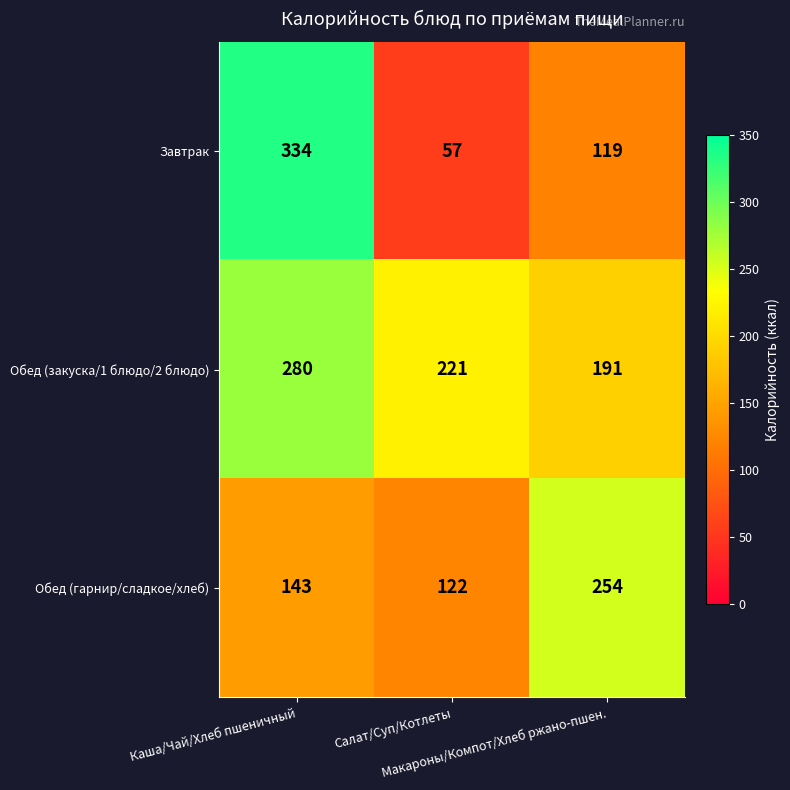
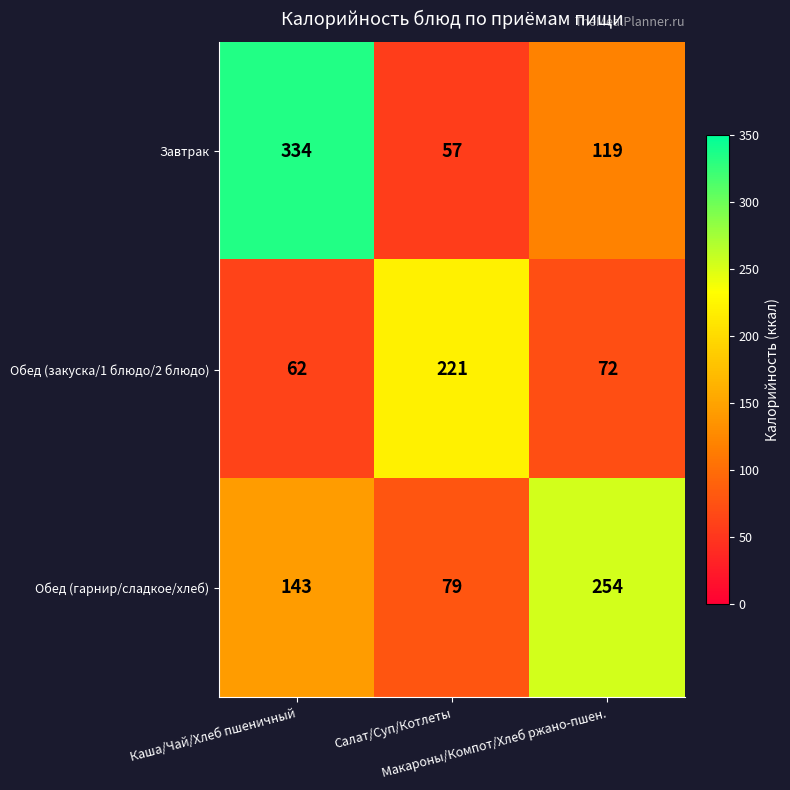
  {
    "Завтрак": {
      "Каша/Чай/Хлеб пшеничный": 334,
      "Салат/Суп/Котлеты": 57,
      "Макароны/Компот/Хлеб ржано-пшен.": 119
    },
    "Обед (закуска/1 блюдо/2 блюдо)": {
-     "Каша/Чай/Хлеб пшеничный": 280,
+     "Каша/Чай/Хлеб пшеничный": 62,
      "Салат/Суп/Котлеты": 221,
-     "Макароны/Компот/Хлеб ржано-пшен.": 191
+     "Макароны/Компот/Хлеб ржано-пшен.": 72
    },
    "Обед (гарнир/сладкое/хлеб)": {
      "Каша/Чай/Хлеб пшеничный": 143,
-     "Салат/Суп/Котлеты": 122,
+     "Салат/Суп/Котлеты": 79,
      "Макароны/Компот/Хлеб ржано-пшен.": 254
    }
  }
